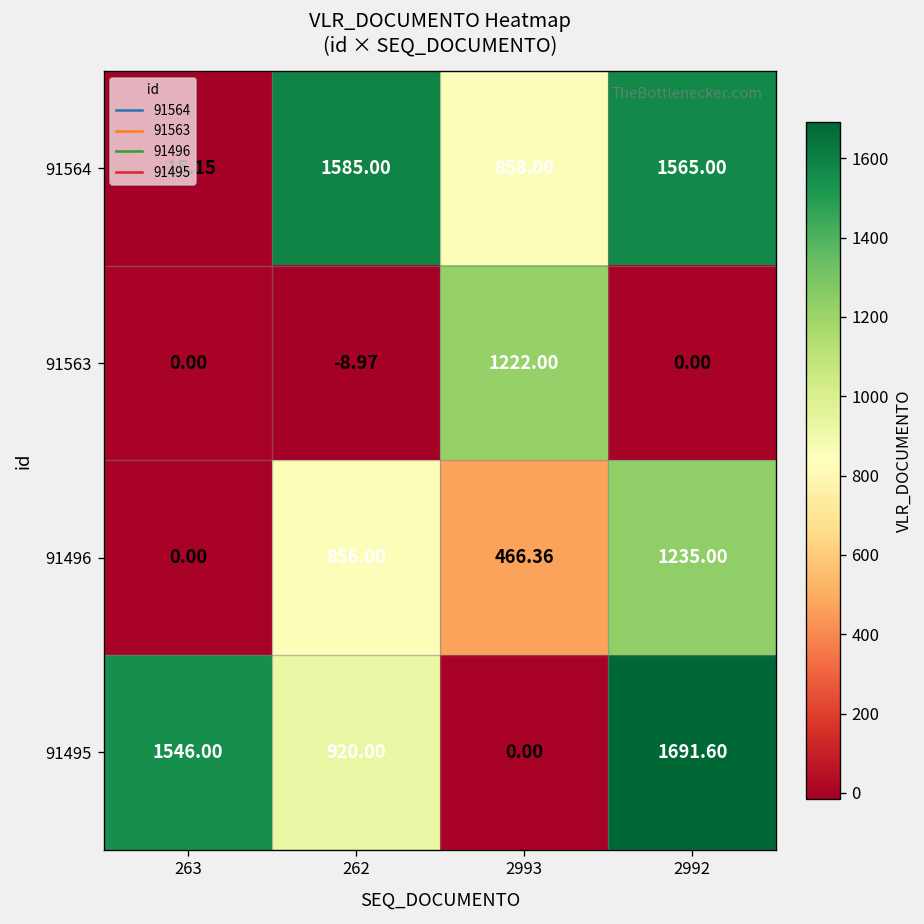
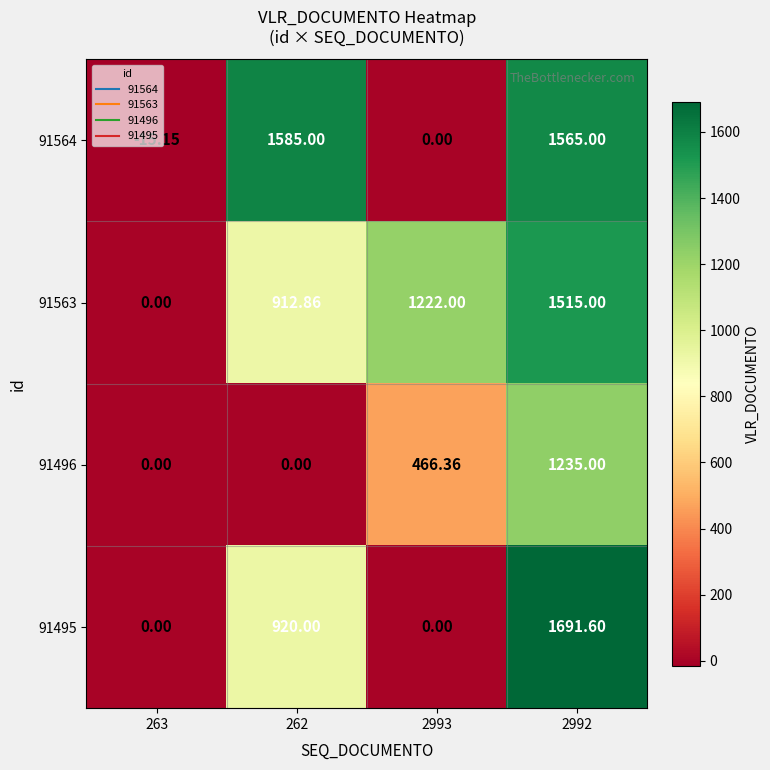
  {
    "91564": {
      "262": 1585.00,
-     "2993": 858.00
+     "2993": 0.00
    },
    "91563": {
      "263": 0.00,
-     "262": -8.97,
+     "262": 912.86,
      "2993": 1222.00,
-     "2992": 0.00
+     "2992": 1515.00
    },
    "91496": {
      "263": 0.00,
-     "262": 856.00,
+     "262": 0.00,
      "2993": 466.36,
      "2992": 1235.00
    },
    "91495": {
-     "263": 1546.00,
+     "263": 0.00,
      "262": 920.00,
      "2993": 0.00,
      "2992": 1691.60
    }
  }
